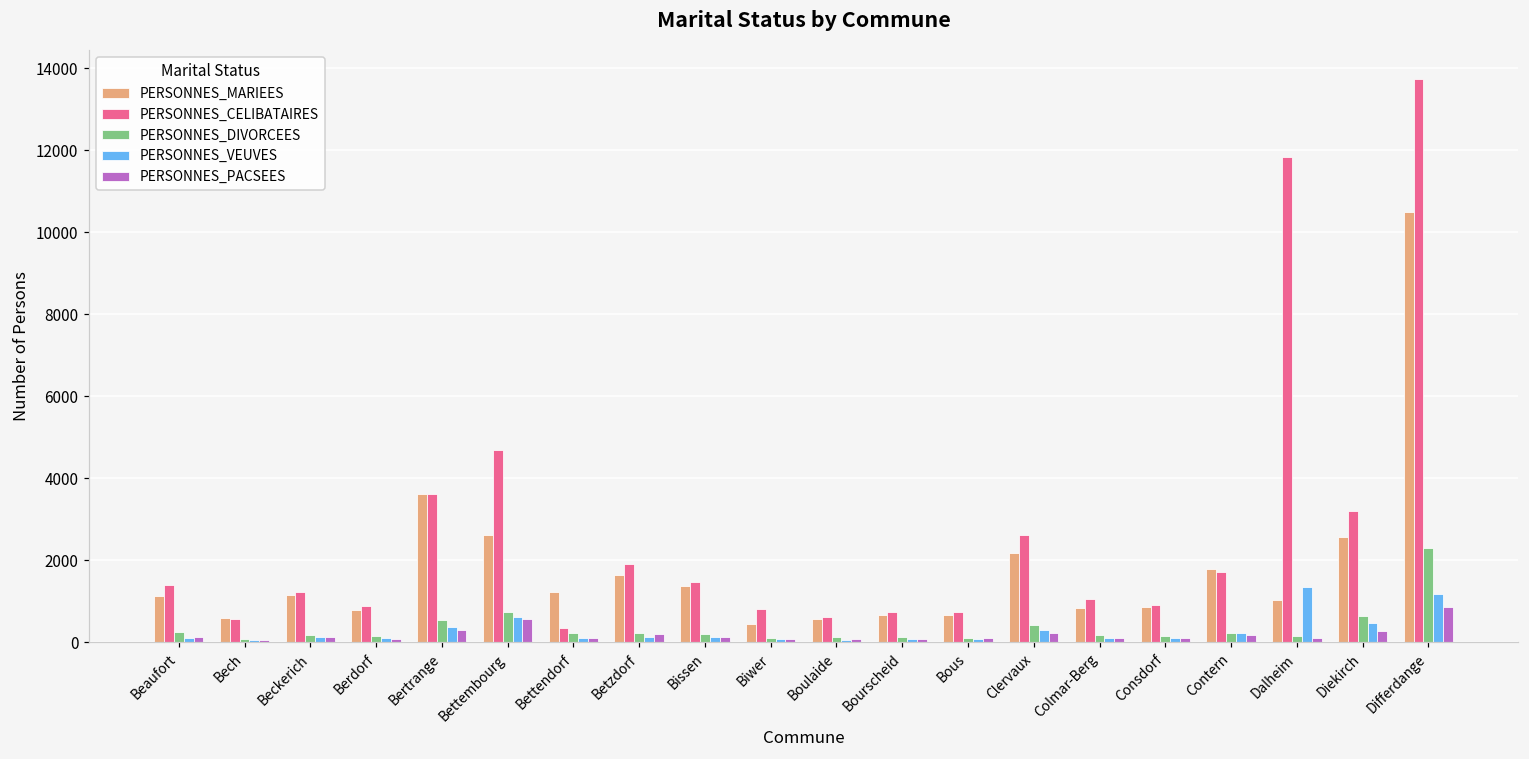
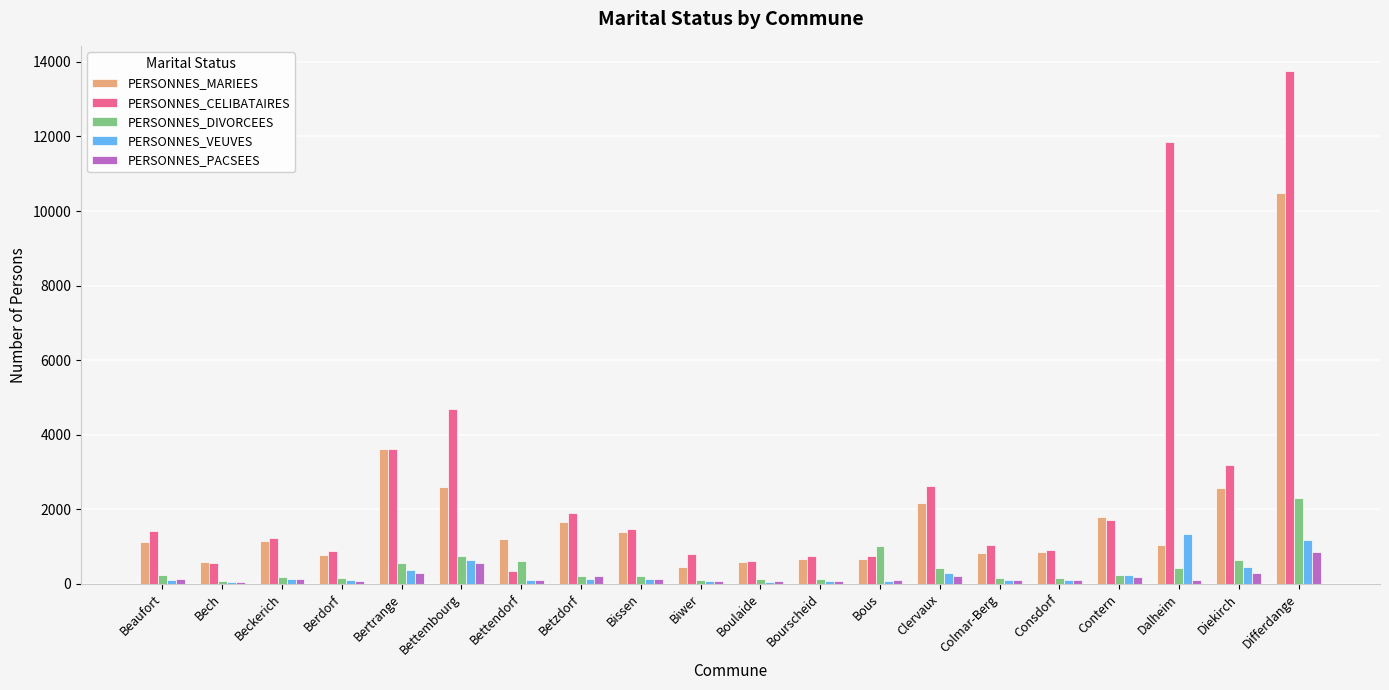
  {
    "PERSONNES_MARIEES": {
      "Beaufort": 1100,
      "Bech": 600,
      "Beckerich": 1100,
      "Berdorf": 800,
      "Bertrange": 3600,
      "Bettembourg": 2600,
      "Bettendorf": 1200,
      "Betzdorf": 1600,
      "Bissen": 1400,
      "Biwer": 500,
      "Boulaide": 600,
      "Bourscheid": 700,
      "Bous": 700,
      "Clervaux": 2200,
      "Colmar-Berg": 800,
      "Consdorf": 900,
      "Contern": 1800,
      "Dalheim": 1000,
      "Diekirch": 2600,
      "Differdange": 10500
    },
    "PERSONNES_CELIBATAIRES": {
      "Beaufort": 1400,
      "Bech": 600,
      "Beckerich": 1200,
      "Berdorf": 900,
      "Bertrange": 3600,
      "Bettembourg": 4700,
      "Bettendorf": 300,
      "Betzdorf": 1900,
      "Bissen": 1500,
      "Biwer": 800,
      "Boulaide": 600,
      "Bourscheid": 700,
      "Bous": 700,
      "Clervaux": 2600,
      "Colmar-Berg": 1100,
      "Consdorf": 900,
      "Contern": 1700,
      "Dalheim": 11800,
      "Diekirch": 3200,
      "Differdange": 13700
    },
    "PERSONNES_DIVORCEES": {
      "Beaufort": 200,
      "Bech": 100,
      "Beckerich": 200,
      "Berdorf": 100,
      "Bertrange": 500,
      "Bettembourg": 700,
-     "Bettendorf": 200,
+     "Bettendorf": 600,
      "Betzdorf": 200,
      "Bissen": 200,
      "Biwer": 100,
      "Boulaide": 100,
      "Bourscheid": 100,
-     "Bous": 100,
+     "Bous": 1000,
      "Clervaux": 400,
      "Colmar-Berg": 200,
      "Consdorf": 200,
      "Contern": 200,
-     "Dalheim": 100,
+     "Dalheim": 400,
      "Diekirch": 600,
      "Differdange": 2300
    },
    "PERSONNES_VEUVES": {
      "Beaufort": 100,
      "Beckerich": 100,
      "Berdorf": 100,
      "Bertrange": 400,
      "Bettembourg": 600,
      "Bettendorf": 100,
      "Betzdorf": 100,
      "Bissen": 100,
      "Bous": 100,
      "Clervaux": 300,
      "Colmar-Berg": 100,
      "Consdorf": 100,
      "Contern": 200,
      "Dalheim": 1300,
      "Diekirch": 500,
      "Differdange": 1200
    },
    "PERSONNES_PACSEES": {
      "Beaufort": 100,
      "Beckerich": 100,
      "Berdorf": 100,
      "Bertrange": 300,
      "Bettembourg": 600,
      "Bettendorf": 100,
      "Betzdorf": 200,
      "Bissen": 100,
      "Biwer": 100,
      "Boulaide": 100,
      "Bourscheid": 100,
      "Bous": 100,
      "Clervaux": 200,
      "Colmar-Berg": 100,
      "Consdorf": 100,
      "Contern": 200,
      "Dalheim": 100,
      "Diekirch": 300,
      "Differdange": 900
    }
  }
